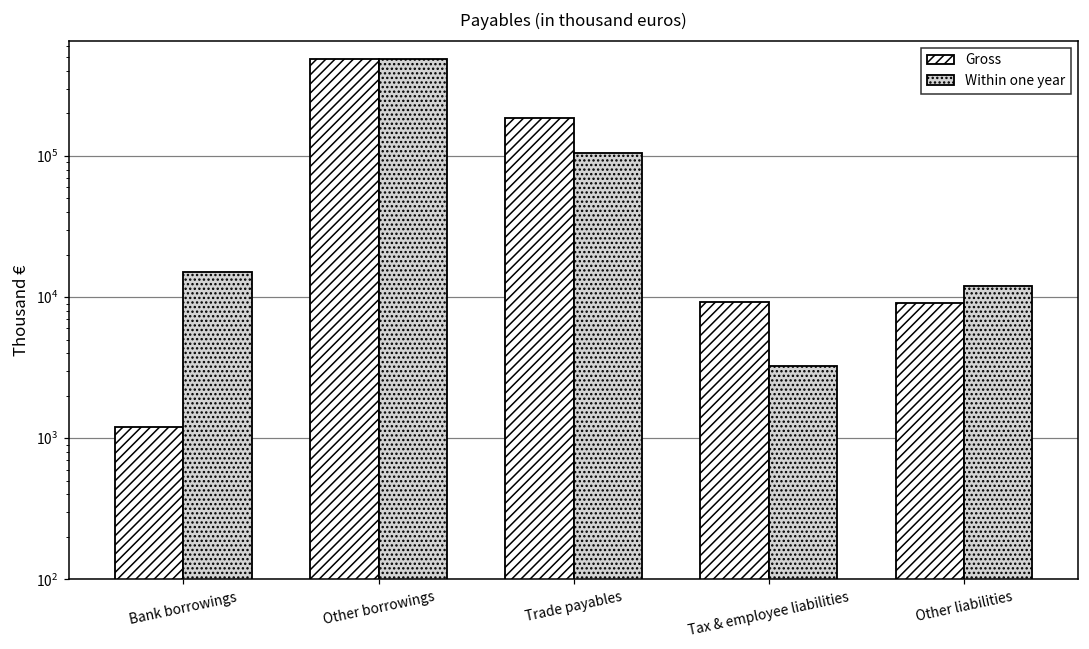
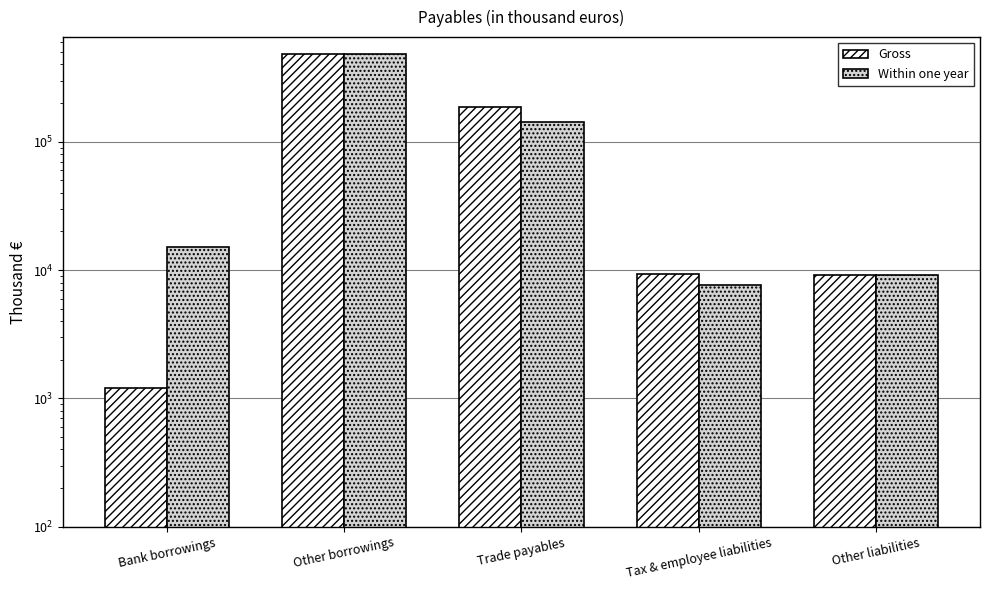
  {
    "Gross": {
      "Bank borrowings": 1200,
      "Other borrowings": 480000,
      "Trade payables": 190000,
      "Tax & employee liabilities": 9000,
      "Other liabilities": 9000
    },
    "Within one year": {
      "Bank borrowings": 15000,
      "Other borrowings": 480000,
-     "Trade payables": 110000,
-     "Tax & employee liabilities": 3300,
-     "Other liabilities": 12000
+     "Trade payables": 140000,
+     "Tax & employee liabilities": 8000,
+     "Other liabilities": 9000
    }
  }
